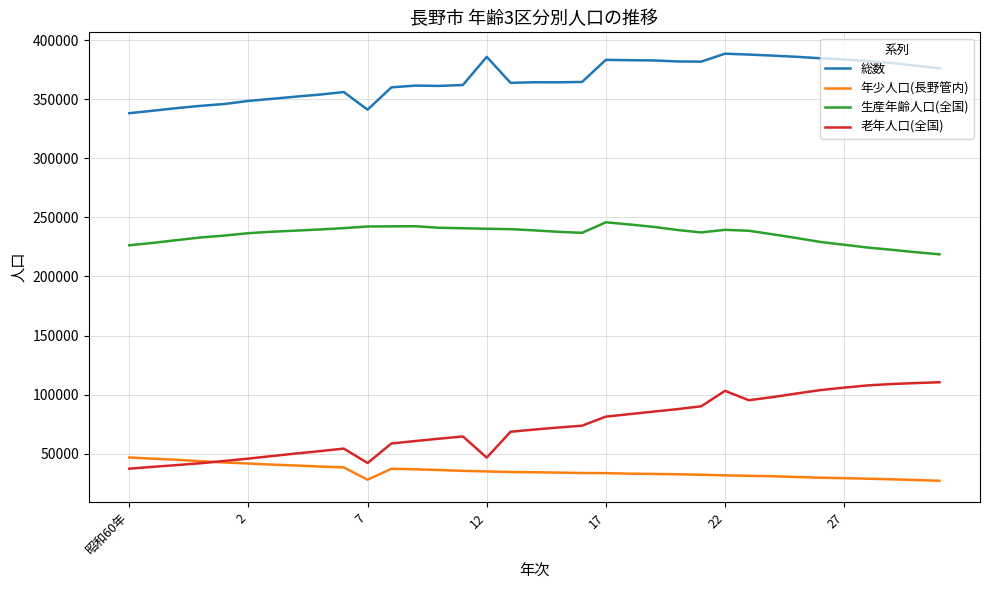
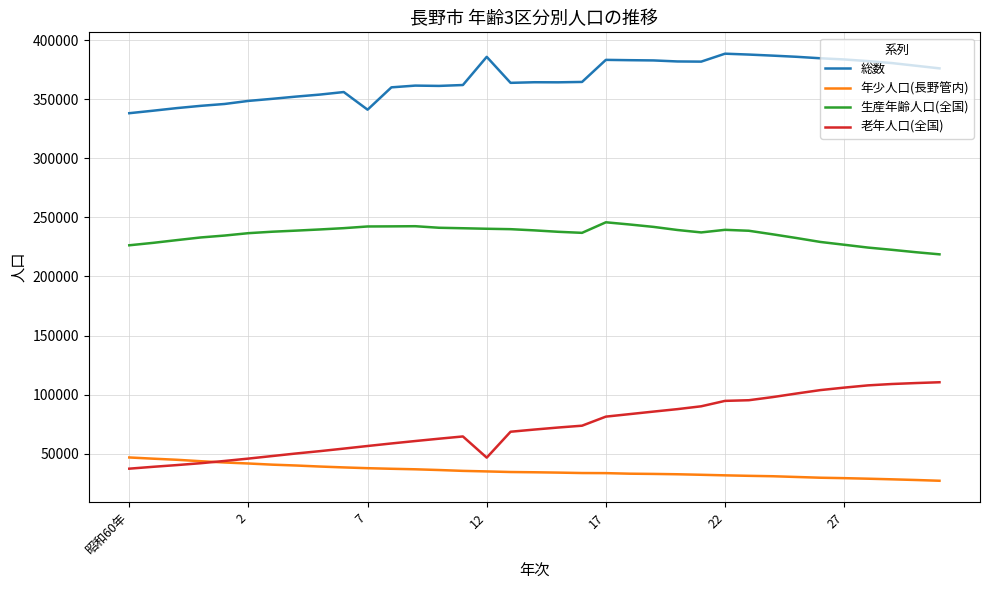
  {
    "総数": {
      "昭和60年": 338000,
      "2": 349000,
      "7": 341000,
      "12": 386000,
      "17": 383000,
      "22": 389000
    },
    "年少人口(長野管内)": {
      "昭和60年": 47000,
      "2": 42000,
-     "7": 28000,
+     "7": 38000,
      "12": 35000,
      "17": 34000,
      "22": 32000,
      "27": 29000
    },
    "生産年齢人口(全国)": {
      "昭和60年": 226000,
      "2": 237000,
      "7": 242000,
      "12": 240000,
      "17": 246000,
      "22": 239000,
      "27": 227000
    },
    "老年人口(全国)": {
      "昭和60年": 37000,
      "2": 46000,
-     "7": 42000,
+     "7": 57000,
      "12": 47000,
      "17": 81000,
-     "22": 103000,
+     "22": 95000,
      "27": 106000
    }
  }
